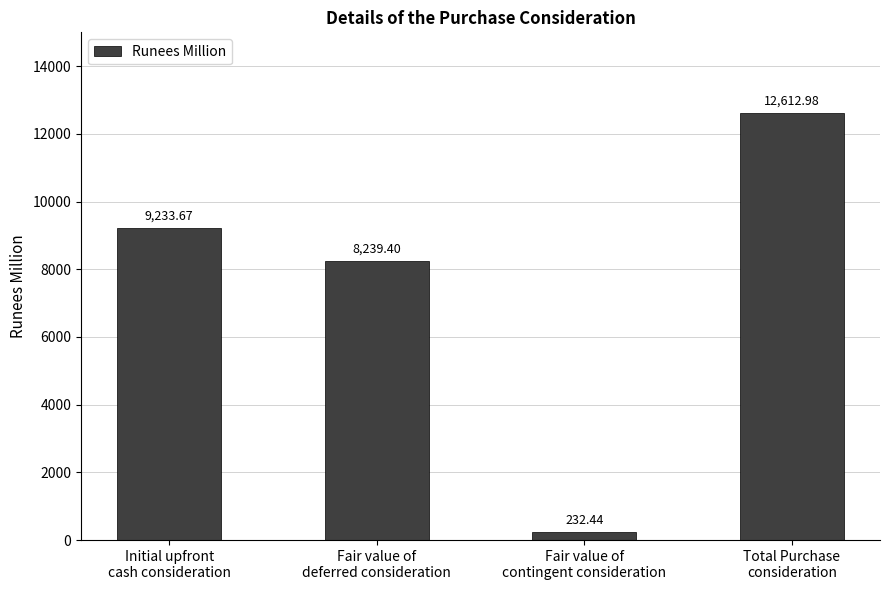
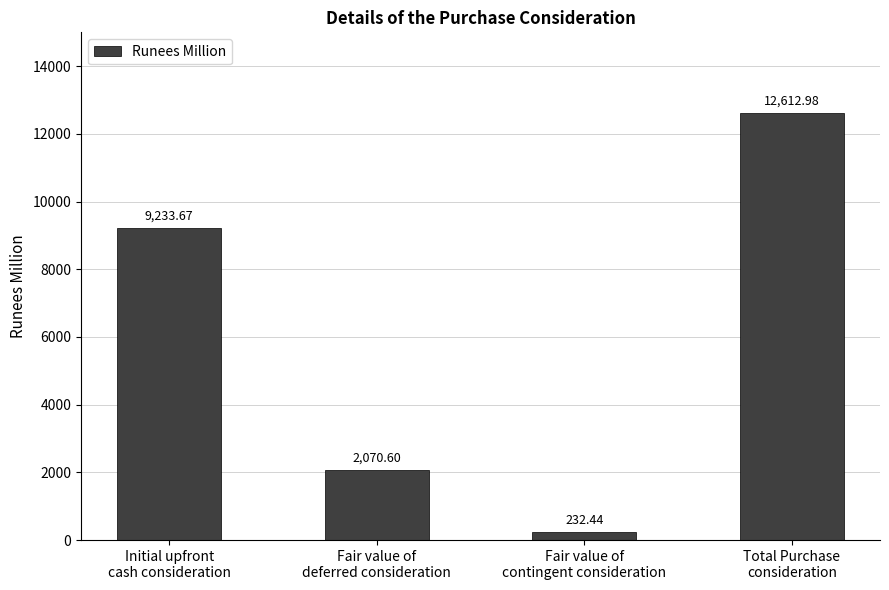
  {
    "Initial upfront cash consideration": "9,233.67",
-   "Fair value of deferred consideration": "8,239.40",
+   "Fair value of deferred consideration": "2,070.60",
    "Fair value of contingent consideration": "232.44",
    "Total Purchase consideration": "12,612.98"
  }
